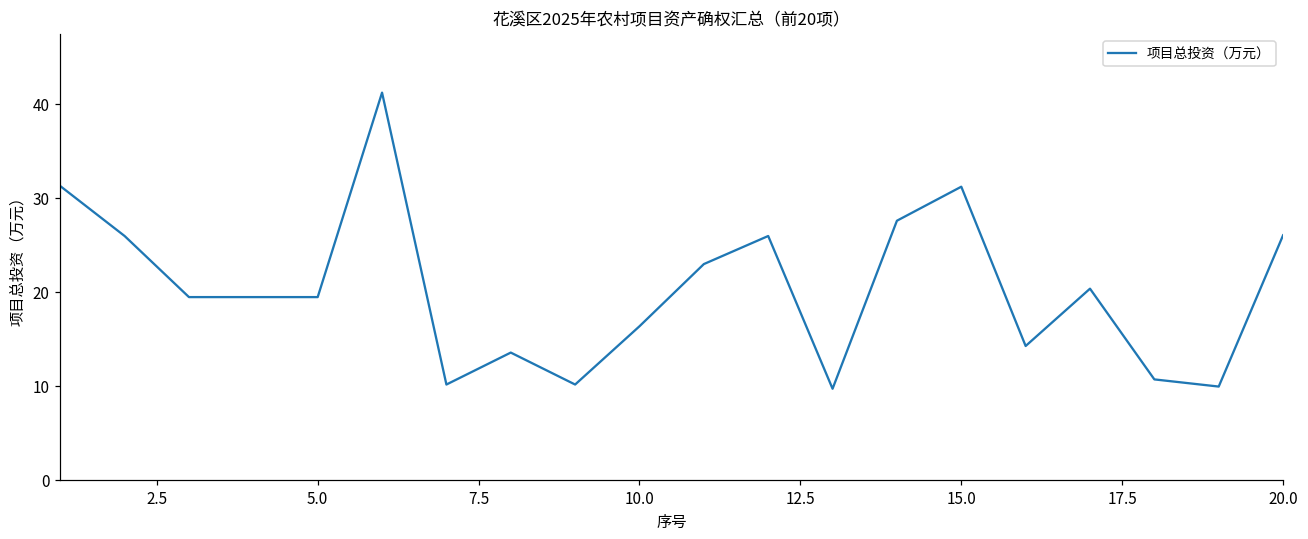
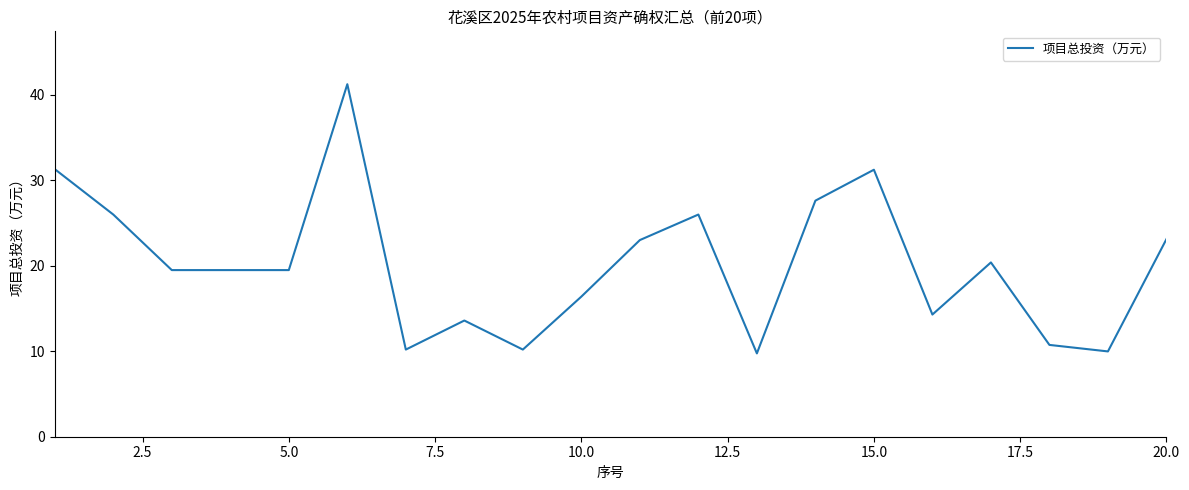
  {
    "5.0": 20,
    "10.0": 16,
    "15.0": 31,
-   "20.0": 26
+   "20.0": 23
  }
